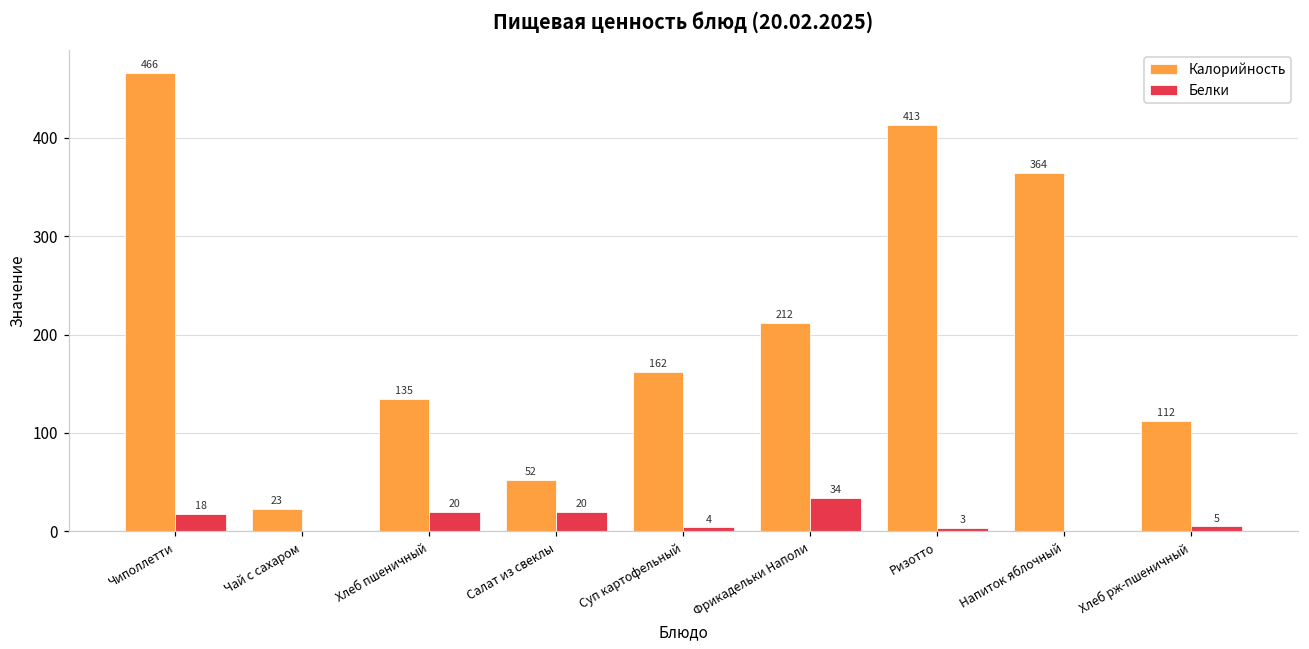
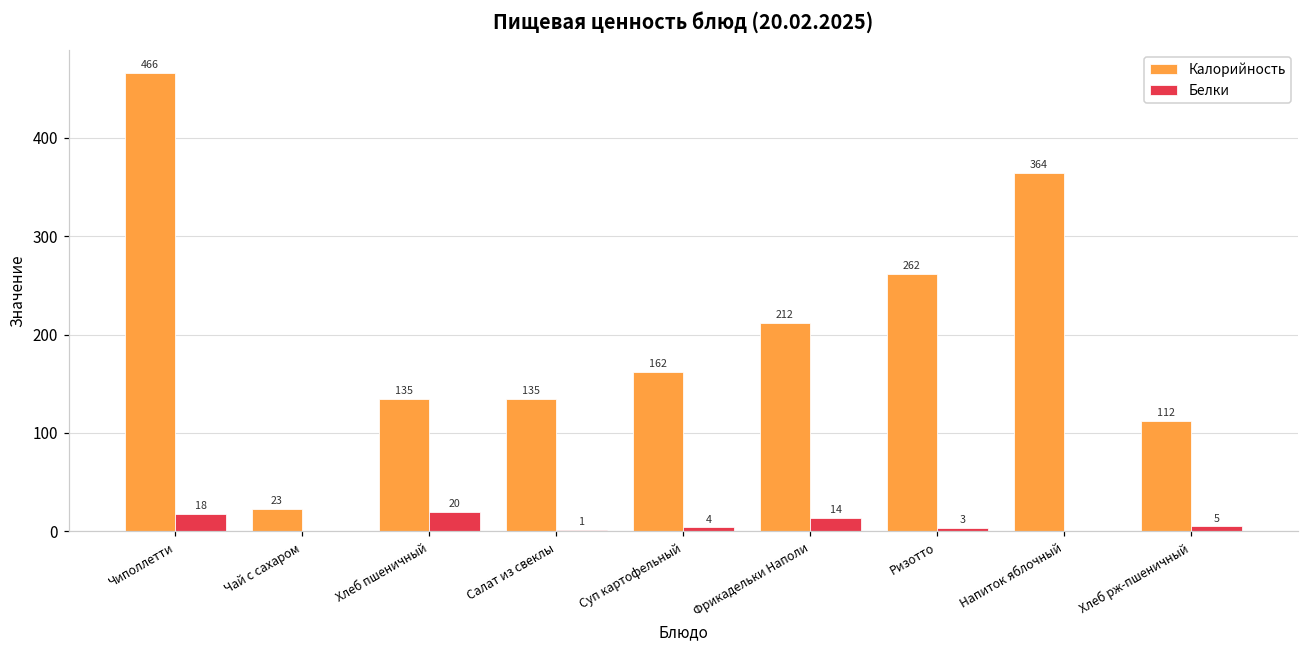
  {
    "Калорийность": {
      "Чиполлетти": 466,
      "Чай с сахаром": 23,
      "Хлеб пшеничный": 135,
-     "Салат из свеклы": 52,
+     "Салат из свеклы": 135,
      "Суп картофельный": 162,
      "Фрикадельки Наполи": 212,
-     "Ризотто": 413,
+     "Ризотто": 262,
      "Напиток яблочный": 364,
      "Хлеб рж-пшеничный": 112
    },
    "Белки": {
      "Чиполлетти": 18,
      "Хлеб пшеничный": 20,
-     "Салат из свеклы": 20,
+     "Салат из свеклы": 1,
      "Суп картофельный": 4,
-     "Фрикадельки Наполи": 34,
+     "Фрикадельки Наполи": 14,
      "Ризотто": 3,
      "Хлеб рж-пшеничный": 5
    }
  }
